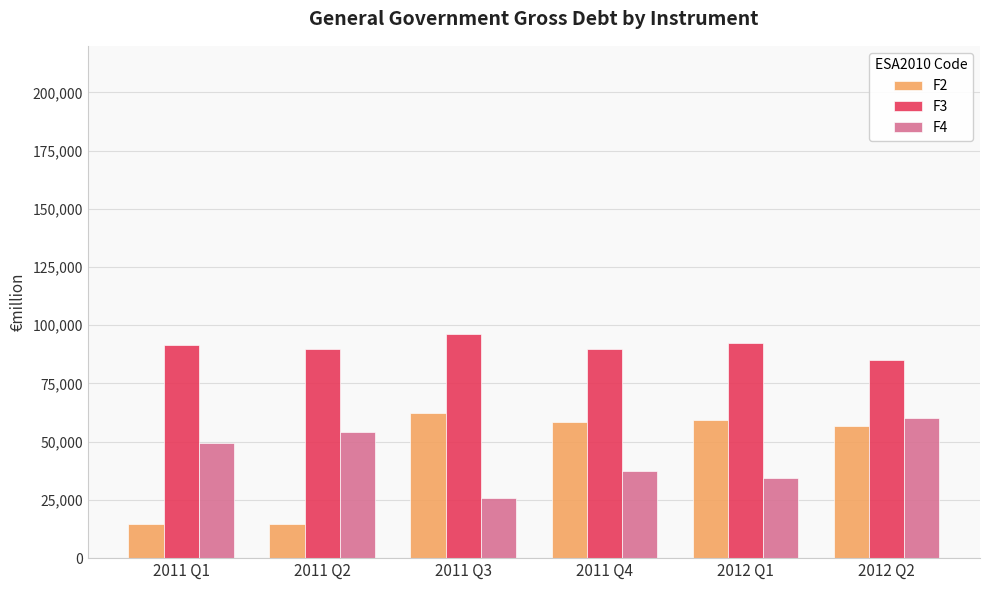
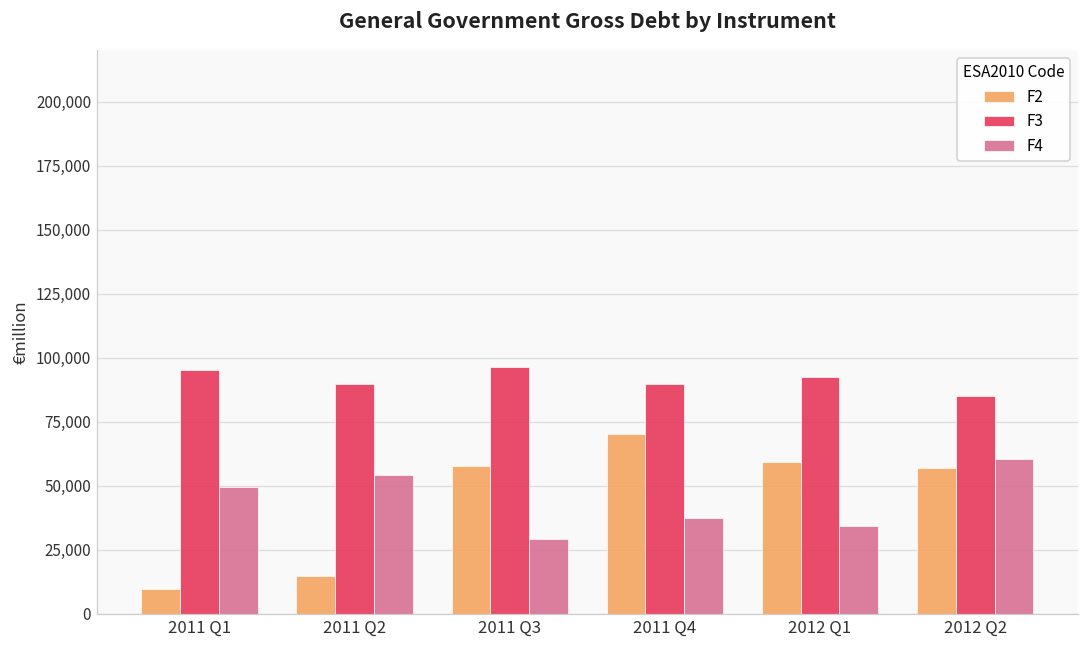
  {
    "F2": {
-     "2011 Q1": "14,000",
+     "2011 Q1": "10,000",
      "2011 Q2": "15,000",
-     "2011 Q3": "62,000",
-     "2011 Q4": "58,000",
+     "2011 Q3": "58,000",
+     "2011 Q4": "70,000",
      "2012 Q1": "59,000",
      "2012 Q2": "57,000"
    },
    "F3": {
-     "2011 Q1": "92,000",
+     "2011 Q1": "95,000",
      "2011 Q2": "90,000",
      "2011 Q3": "96,000",
      "2011 Q4": "90,000",
      "2012 Q1": "92,000",
      "2012 Q2": "85,000"
    },
    "F4": {
      "2011 Q1": "50,000",
      "2011 Q2": "54,000",
-     "2011 Q3": "26,000",
+     "2011 Q3": "29,000",
      "2011 Q4": "37,000",
      "2012 Q1": "34,000",
      "2012 Q2": "60,000"
    }
  }
